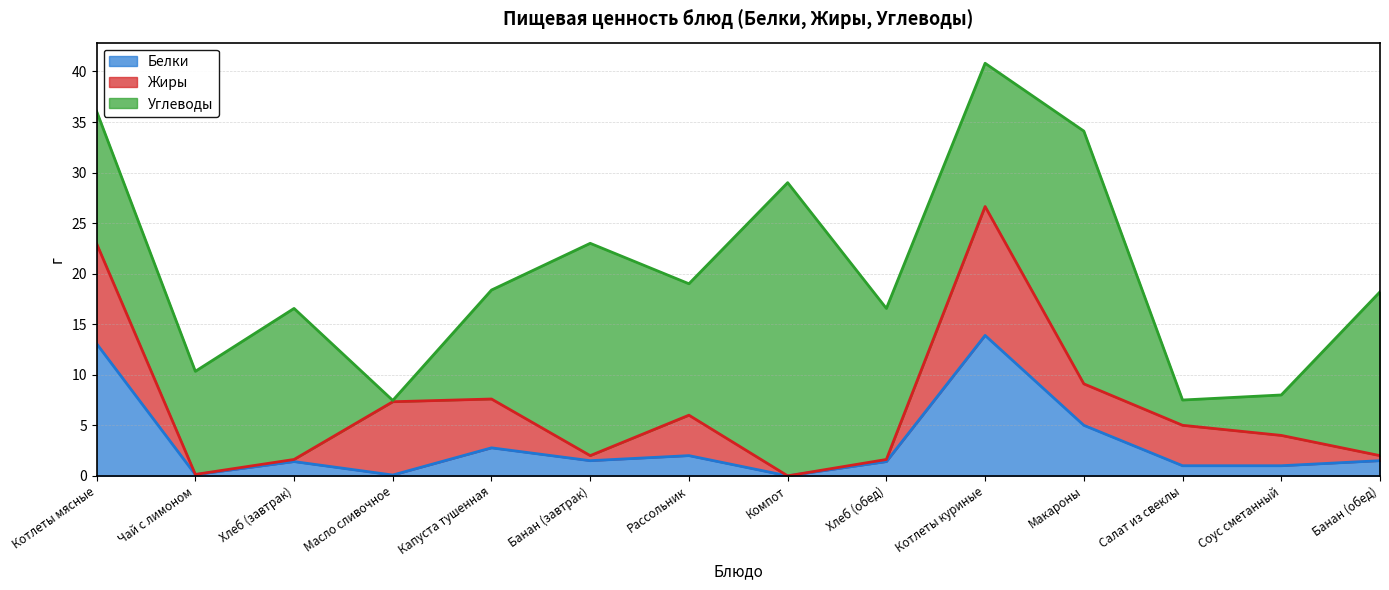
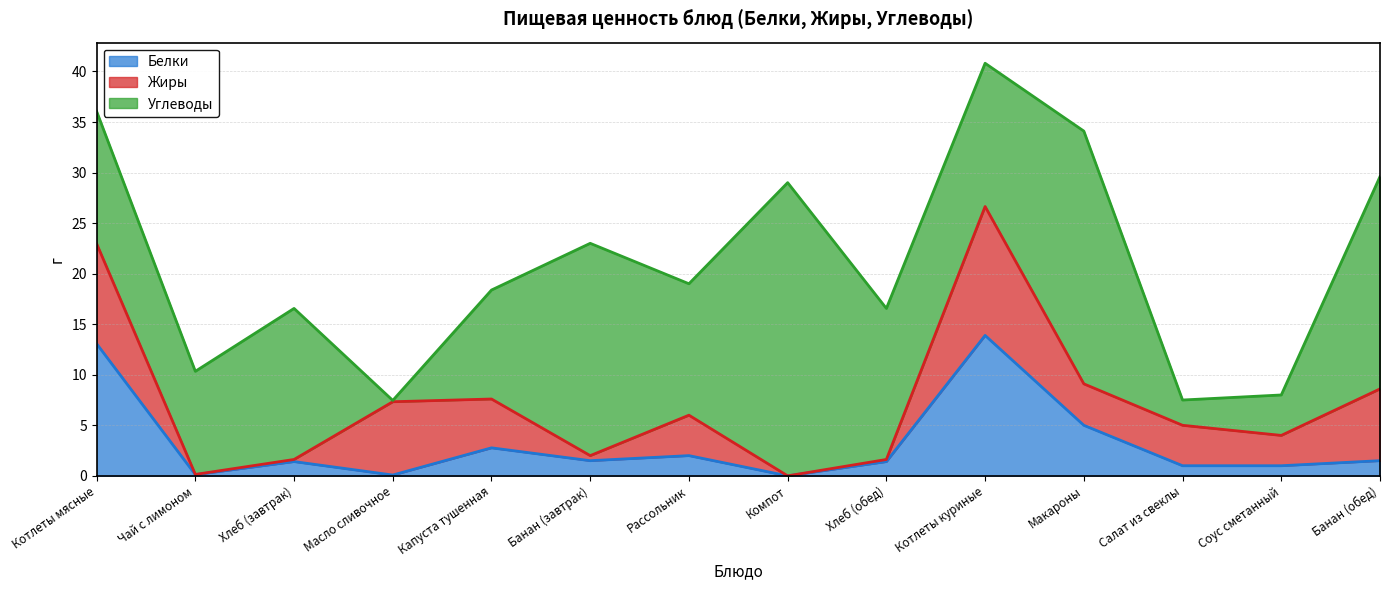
  {
    "Белки": {
      "Котлеты мясные": 13.1,
      "Масло сливочное": 0.1,
      "Капуста тушенная": 2.8,
      "Банан (завтрак)": 1.5,
      "Рассольник": 2.0,
      "Котлеты куриные": 13.9,
      "Макароны": 5.0,
      "Салат из свеклы": 1.0,
      "Соус сметанный": 1.0,
      "Банан (обед)": 1.5
    },
    "Жиры": {
      "Котлеты мясные": 9.9,
      "Капуста тушенная": 4.8,
      "Банан (завтрак)": 0.5,
      "Рассольник": 4.0,
      "Котлеты куриные": 12.8,
      "Макароны": 4.1,
      "Салат из свеклы": 4.0,
      "Соус сметанный": 3.0,
-     "Банан (обед)": 0.5
+     "Банан (обед)": 7.1
    },
    "Углеводы": {
      "Котлеты мясные": 13.1,
      "Чай с лимоном": 10.2,
      "Хлеб (завтрак)": 14.9,
      "Капуста тушенная": 10.8,
      "Банан (завтрак)": 21.0,
      "Рассольник": 13.0,
      "Компот": 29.0,
      "Хлеб (обед)": 14.9,
      "Котлеты куриные": 14.2,
      "Макароны": 25.0,
      "Салат из свеклы": 2.5,
      "Соус сметанный": 4.0,
-     "Банан (обед)": 16.2
+     "Банан (обед)": 21.0
    }
  }
